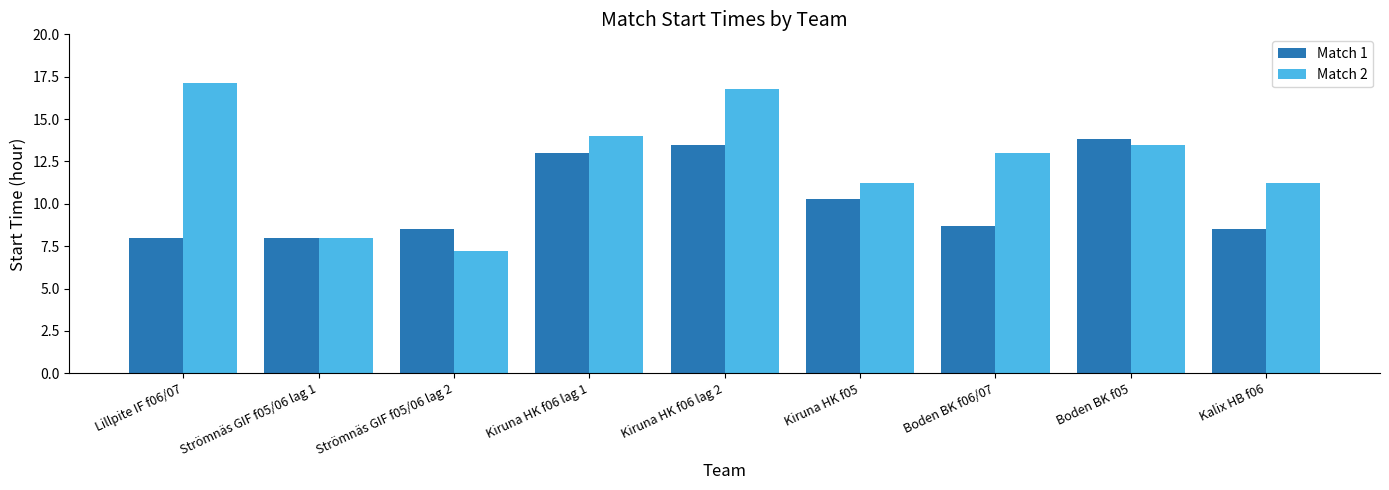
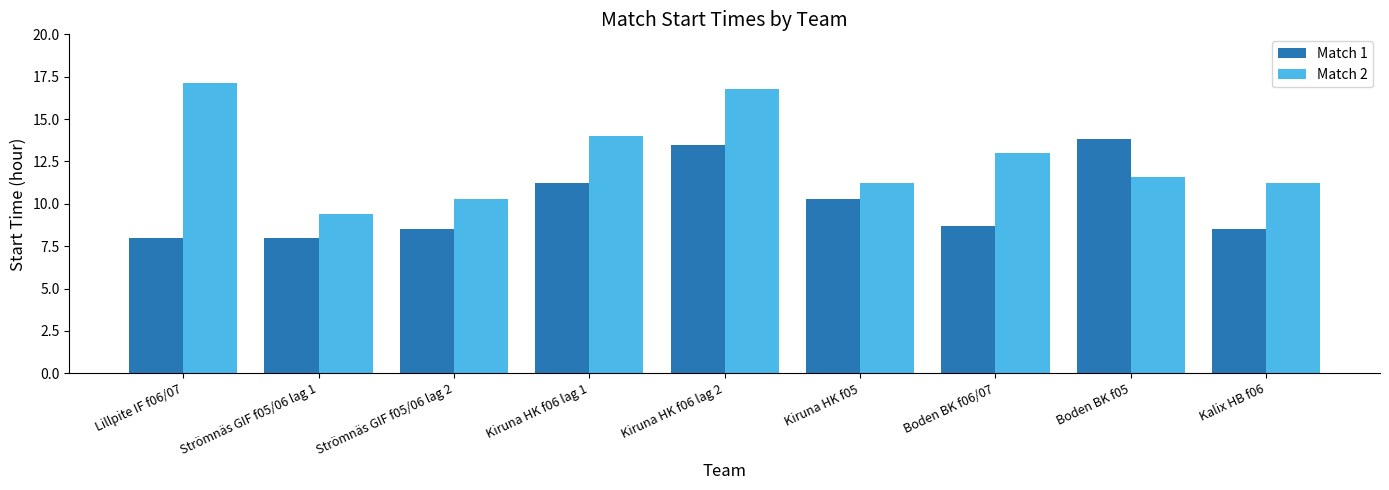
  {
    "Match 1": {
      "Lillpite IF f06/07": 8.0,
      "Strömnäs GIF f05/06 lag 1": 8.0,
      "Strömnäs GIF f05/06 lag 2": 8.5,
-     "Kiruna HK f06 lag 1": 13.0,
+     "Kiruna HK f06 lag 1": 11.2,
      "Kiruna HK f06 lag 2": 13.5,
      "Kiruna HK f05": 10.3,
      "Boden BK f06/07": 8.7,
      "Boden BK f05": 13.8,
      "Kalix HB f06": 8.5
    },
    "Match 2": {
      "Lillpite IF f06/07": 17.1,
-     "Strömnäs GIF f05/06 lag 1": 8.0,
-     "Strömnäs GIF f05/06 lag 2": 7.2,
+     "Strömnäs GIF f05/06 lag 1": 9.4,
+     "Strömnäs GIF f05/06 lag 2": 10.3,
      "Kiruna HK f06 lag 1": 14.0,
      "Kiruna HK f06 lag 2": 16.8,
      "Kiruna HK f05": 11.2,
      "Boden BK f06/07": 13.0,
-     "Boden BK f05": 13.5,
+     "Boden BK f05": 11.6,
      "Kalix HB f06": 11.2
    }
  }
